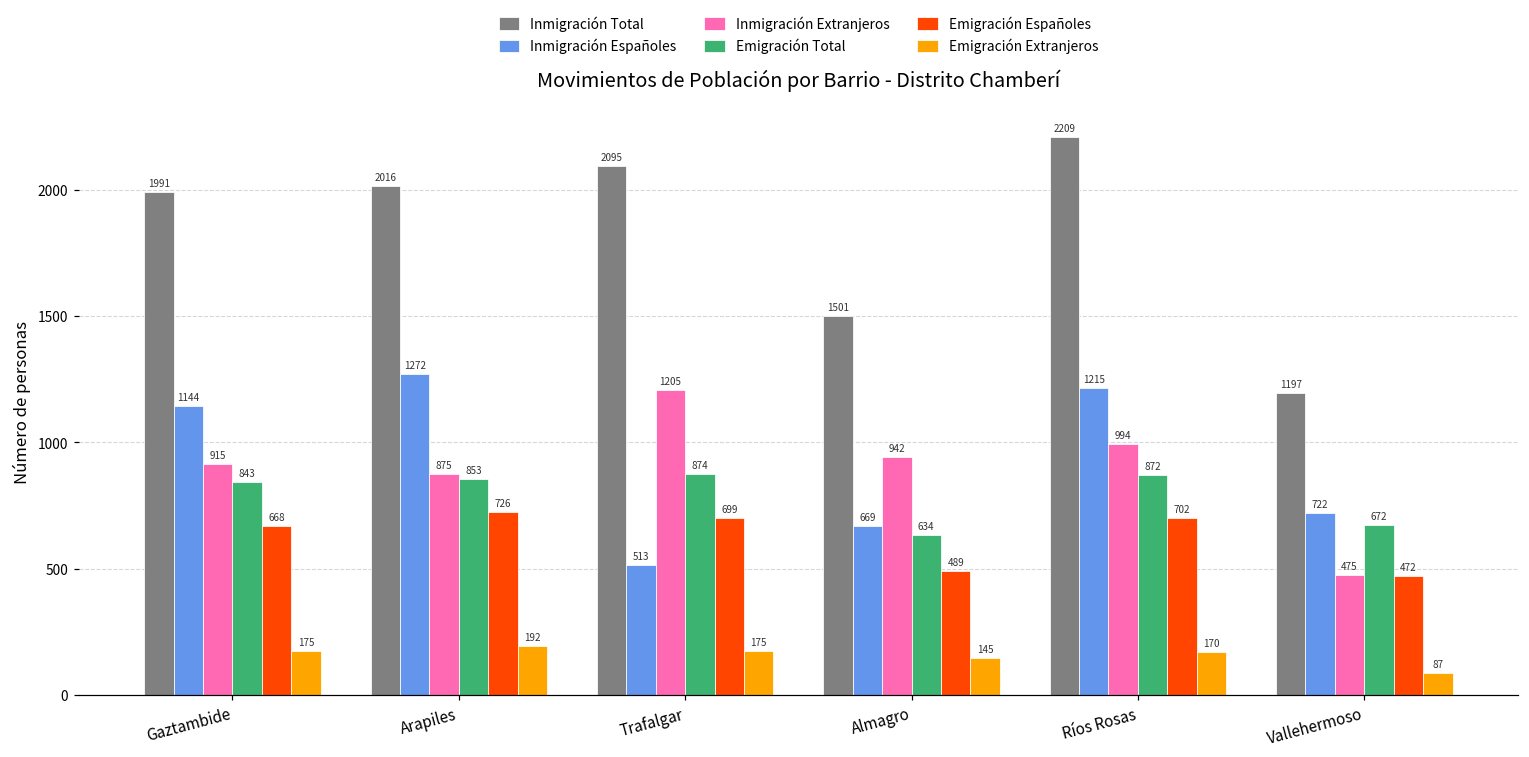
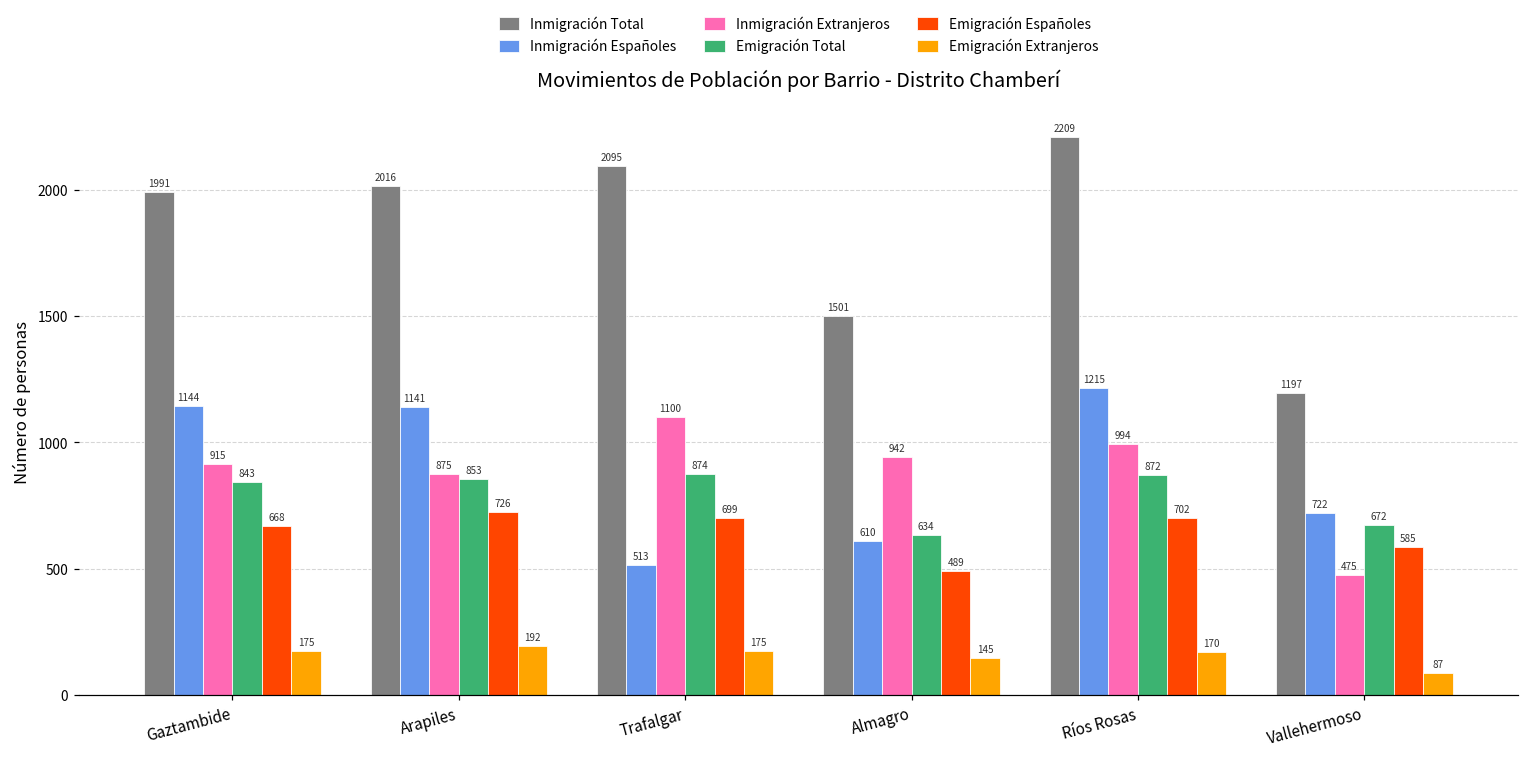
  {
    "Inmigración Total": {
      "Gaztambide": 1991,
      "Arapiles": 2016,
      "Trafalgar": 2095,
      "Almagro": 1501,
      "Ríos Rosas": 2209,
      "Vallehermoso": 1197
    },
    "Inmigración Españoles": {
      "Gaztambide": 1144,
-     "Arapiles": 1272,
+     "Arapiles": 1141,
      "Trafalgar": 513,
-     "Almagro": 669,
+     "Almagro": 610,
      "Ríos Rosas": 1215,
      "Vallehermoso": 722
    },
    "Inmigración Extranjeros": {
      "Gaztambide": 915,
      "Arapiles": 875,
-     "Trafalgar": 1205,
+     "Trafalgar": 1100,
      "Almagro": 942,
      "Ríos Rosas": 994,
      "Vallehermoso": 475
    },
    "Emigración Total": {
      "Gaztambide": 843,
      "Arapiles": 853,
      "Trafalgar": 874,
      "Almagro": 634,
      "Ríos Rosas": 872,
      "Vallehermoso": 672
    },
    "Emigración Españoles": {
      "Gaztambide": 668,
      "Arapiles": 726,
      "Trafalgar": 699,
      "Almagro": 489,
      "Ríos Rosas": 702,
-     "Vallehermoso": 472
+     "Vallehermoso": 585
    },
    "Emigración Extranjeros": {
      "Gaztambide": 175,
      "Arapiles": 192,
      "Trafalgar": 175,
      "Almagro": 145,
      "Ríos Rosas": 170,
      "Vallehermoso": 87
    }
  }
